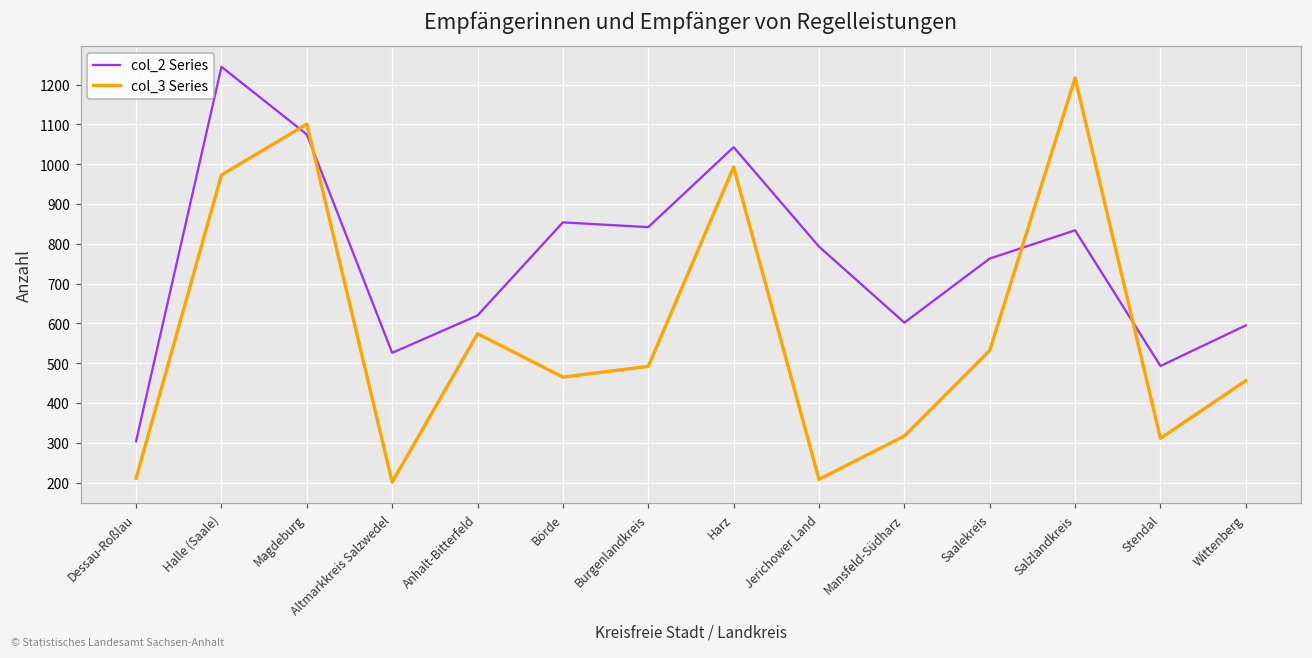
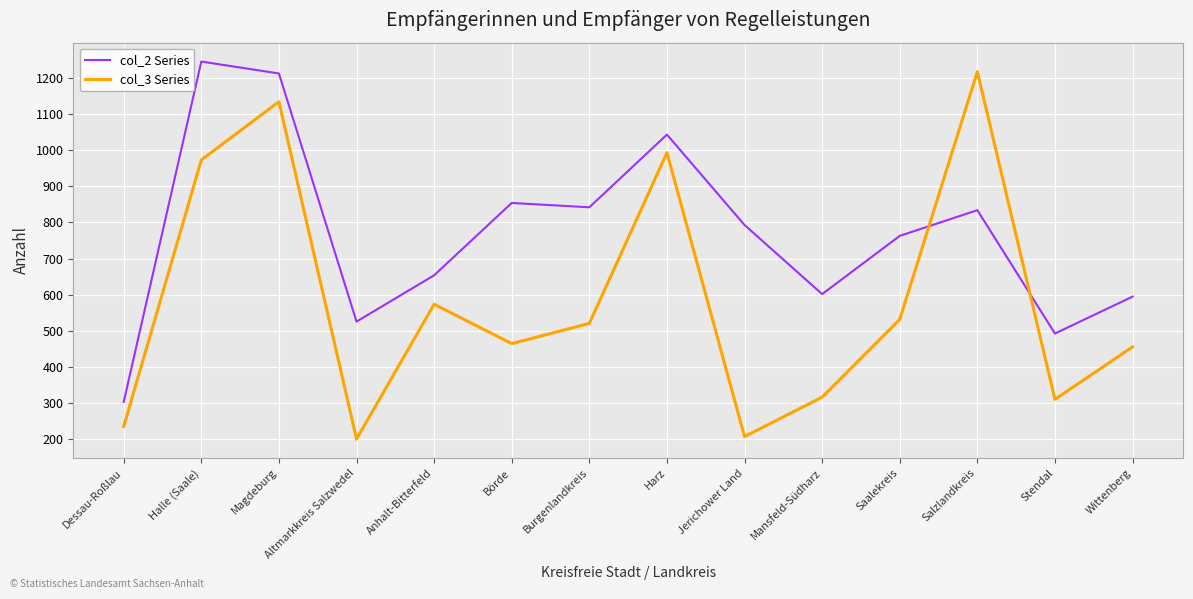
  {
    "col_2 Series": {
      "Dessau-Roßlau": 300,
      "Halle (Saale)": 1250,
-     "Magdeburg": 1080,
+     "Magdeburg": 1210,
      "Altmarkkreis Salzwedel": 530,
-     "Anhalt-Bitterfeld": 620,
+     "Anhalt-Bitterfeld": 650,
      "Börde": 850,
      "Burgenlandkreis": 840,
      "Harz": 1040,
      "Jerichower Land": 790,
      "Mansfeld-Südharz": 600,
      "Saalekreis": 760,
      "Salzlandkreis": 830,
      "Stendal": 490,
      "Wittenberg": 600
    },
    "col_3 Series": {
-     "Dessau-Roßlau": 210,
+     "Dessau-Roßlau": 240,
      "Halle (Saale)": 970,
-     "Magdeburg": 1100,
+     "Magdeburg": 1130,
      "Altmarkkreis Salzwedel": 200,
      "Anhalt-Bitterfeld": 570,
      "Börde": 470,
-     "Burgenlandkreis": 490,
+     "Burgenlandkreis": 520,
      "Harz": 990,
      "Jerichower Land": 210,
      "Mansfeld-Südharz": 320,
      "Saalekreis": 530,
      "Salzlandkreis": 1220,
      "Stendal": 310,
      "Wittenberg": 460
    }
  }
